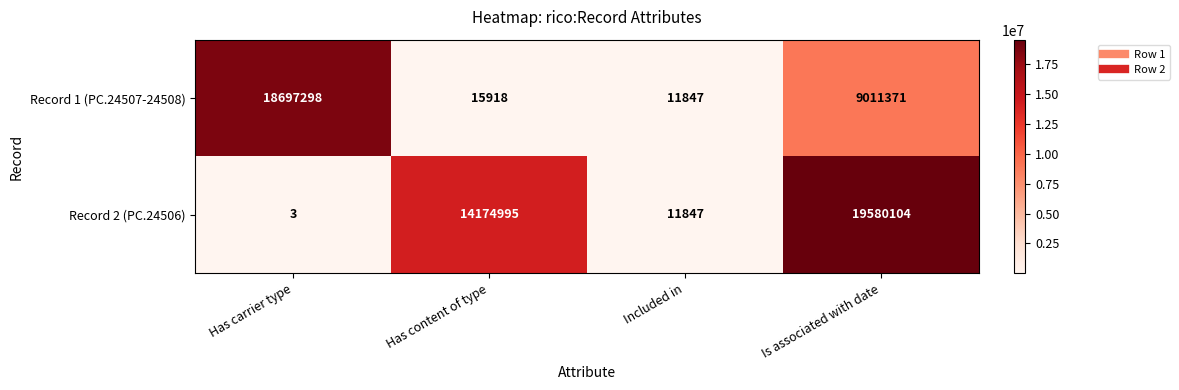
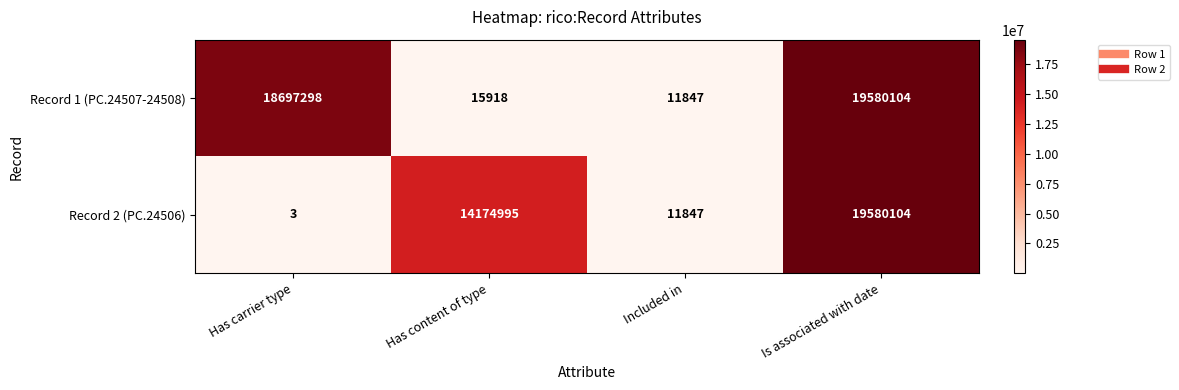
  {
    "Record 1 (PC.24507-24508)": {
      "Has carrier type": 18697298,
      "Has content of type": 15918,
      "Included in": 11847,
-     "Is associated with date": 9011371
+     "Is associated with date": 19580104
    },
    "Record 2 (PC.24506)": {
      "Has carrier type": 3,
      "Has content of type": 14174995,
      "Included in": 11847,
      "Is associated with date": 19580104
    }
  }
